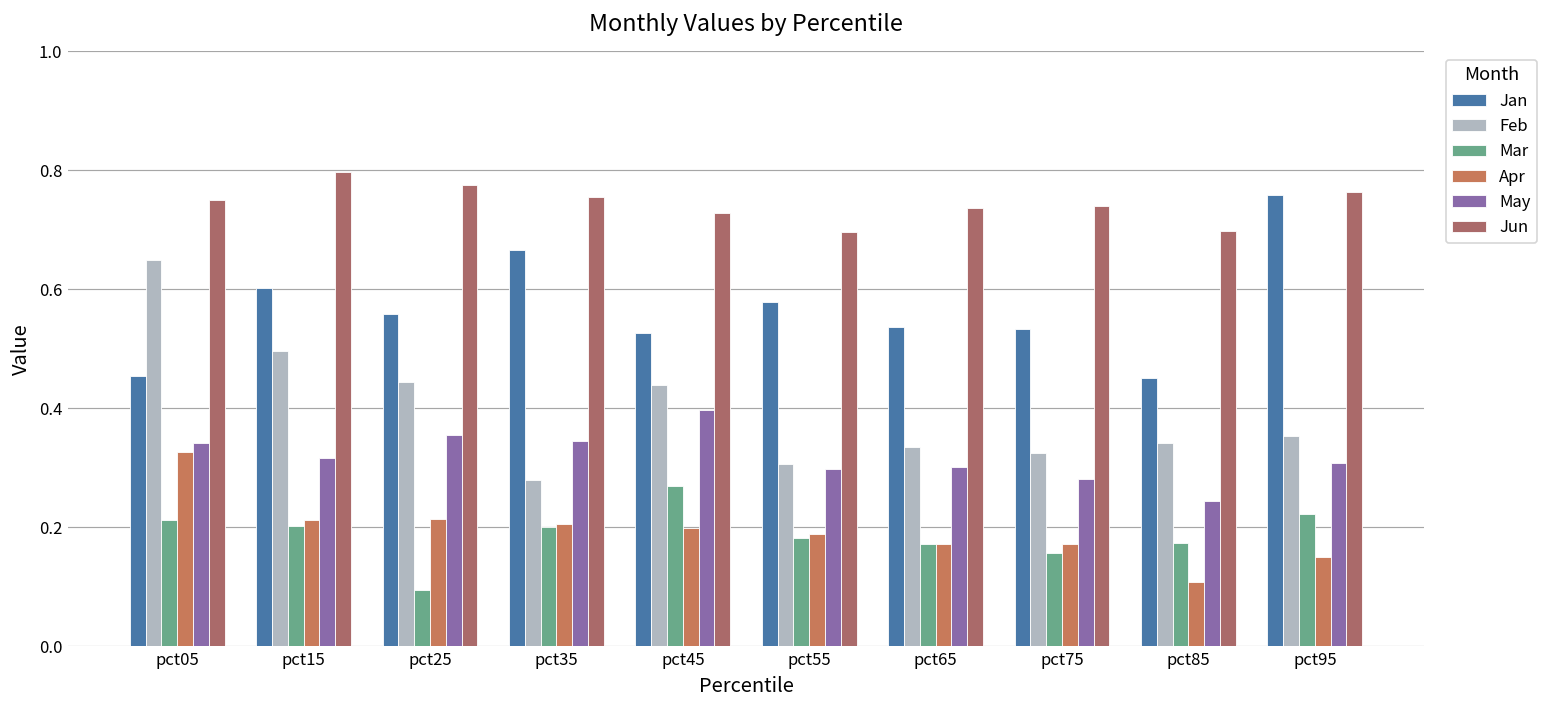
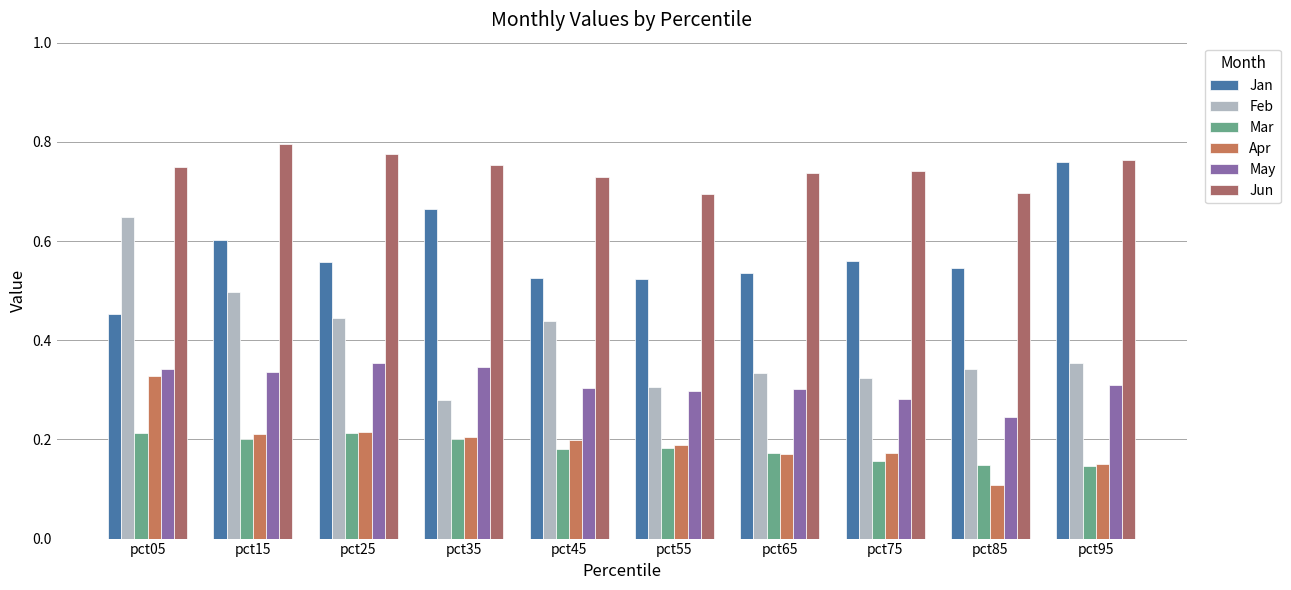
  {
    "Jan": {
      "pct05": 0.45,
      "pct15": 0.60,
      "pct25": 0.56,
      "pct35": 0.67,
      "pct45": 0.53,
-     "pct55": 0.58,
+     "pct55": 0.52,
      "pct65": 0.54,
-     "pct75": 0.53,
-     "pct85": 0.45,
+     "pct75": 0.56,
+     "pct85": 0.54,
      "pct95": 0.76
    },
    "Feb": {
      "pct05": 0.65,
      "pct15": 0.50,
      "pct25": 0.44,
      "pct35": 0.28,
      "pct45": 0.44,
      "pct55": 0.31,
      "pct65": 0.33,
      "pct75": 0.32,
      "pct85": 0.34,
      "pct95": 0.35
    },
    "Mar": {
      "pct05": 0.21,
      "pct15": 0.20,
-     "pct25": 0.09,
+     "pct25": 0.21,
      "pct35": 0.20,
-     "pct45": 0.27,
+     "pct45": 0.18,
      "pct55": 0.18,
      "pct65": 0.17,
      "pct75": 0.16,
-     "pct85": 0.17,
-     "pct95": 0.22
+     "pct85": 0.15,
+     "pct95": 0.15
    },
    "May": {
      "pct05": 0.34,
-     "pct15": 0.32,
+     "pct15": 0.34,
      "pct25": 0.35,
      "pct35": 0.35,
-     "pct45": 0.40,
+     "pct45": 0.30,
      "pct55": 0.30,
      "pct65": 0.30,
      "pct75": 0.28,
      "pct85": 0.24,
      "pct95": 0.31
    }
  }
